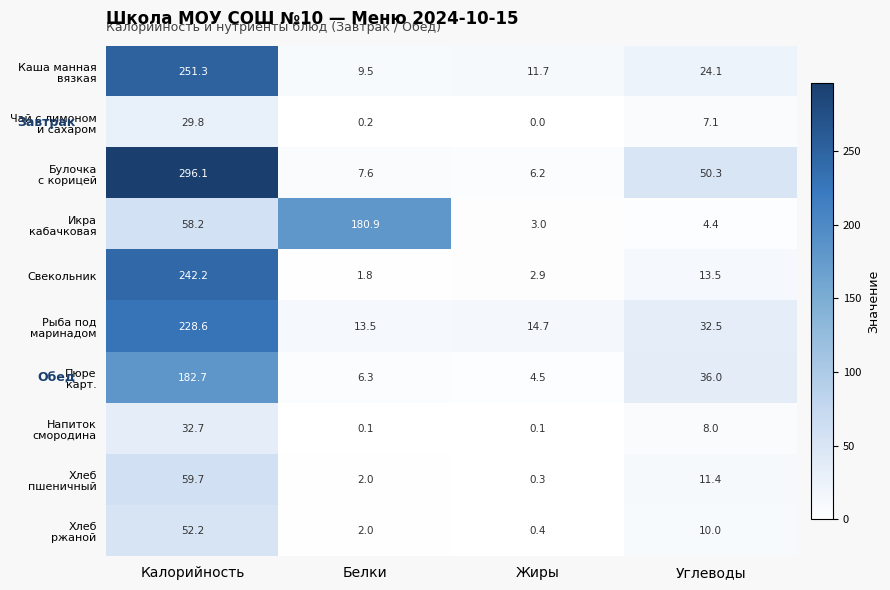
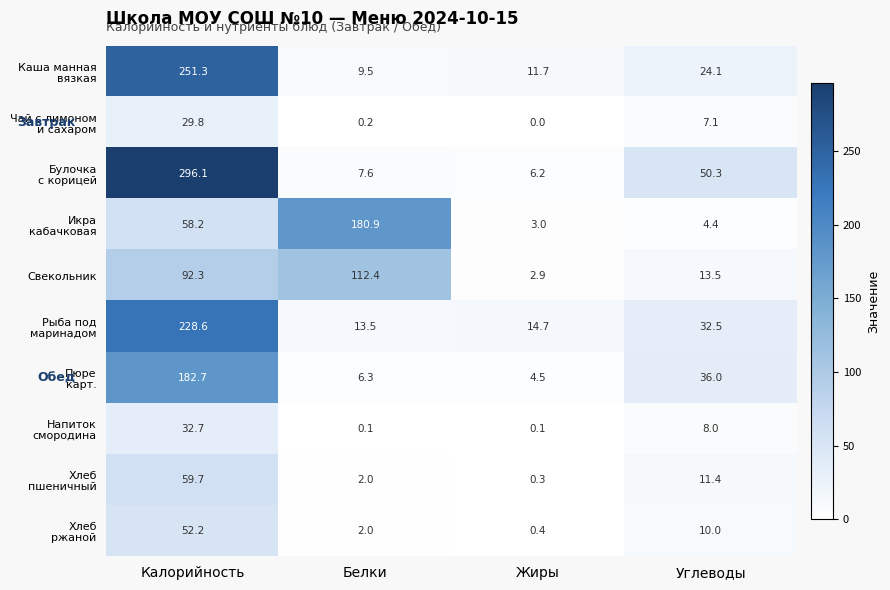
  {
    "Каша манная вязкая": {
      "Калорийность": 251.3,
      "Белки": 9.5,
      "Жиры": 11.7,
      "Углеводы": 24.1
    },
    "Чай с лимоном и сахаром": {
      "Калорийность": 29.8,
      "Белки": 0.2,
      "Жиры": 0.0,
      "Углеводы": 7.1
    },
    "Булочка с корицей": {
      "Калорийность": 296.1,
      "Белки": 7.6,
      "Жиры": 6.2,
      "Углеводы": 50.3
    },
    "Икра кабачковая": {
      "Калорийность": 58.2,
      "Белки": 180.9,
      "Жиры": 3.0,
      "Углеводы": 4.4
    },
    "Свекольник": {
-     "Калорийность": 242.2,
-     "Белки": 1.8,
+     "Калорийность": 92.3,
+     "Белки": 112.4,
      "Жиры": 2.9,
      "Углеводы": 13.5
    },
    "Рыба под маринадом": {
      "Калорийность": 228.6,
      "Белки": 13.5,
      "Жиры": 14.7,
      "Углеводы": 32.5
    },
    "Пюре карт.": {
      "Калорийность": 182.7,
      "Белки": 6.3,
      "Жиры": 4.5,
      "Углеводы": 36.0
    },
    "Напиток смородина": {
      "Калорийность": 32.7,
      "Белки": 0.1,
      "Жиры": 0.1,
      "Углеводы": 8.0
    },
    "Хлеб пшеничный": {
      "Калорийность": 59.7,
      "Белки": 2.0,
      "Жиры": 0.3,
      "Углеводы": 11.4
    },
    "Хлеб ржаной": {
      "Калорийность": 52.2,
      "Белки": 2.0,
      "Жиры": 0.4,
      "Углеводы": 10.0
    }
  }
